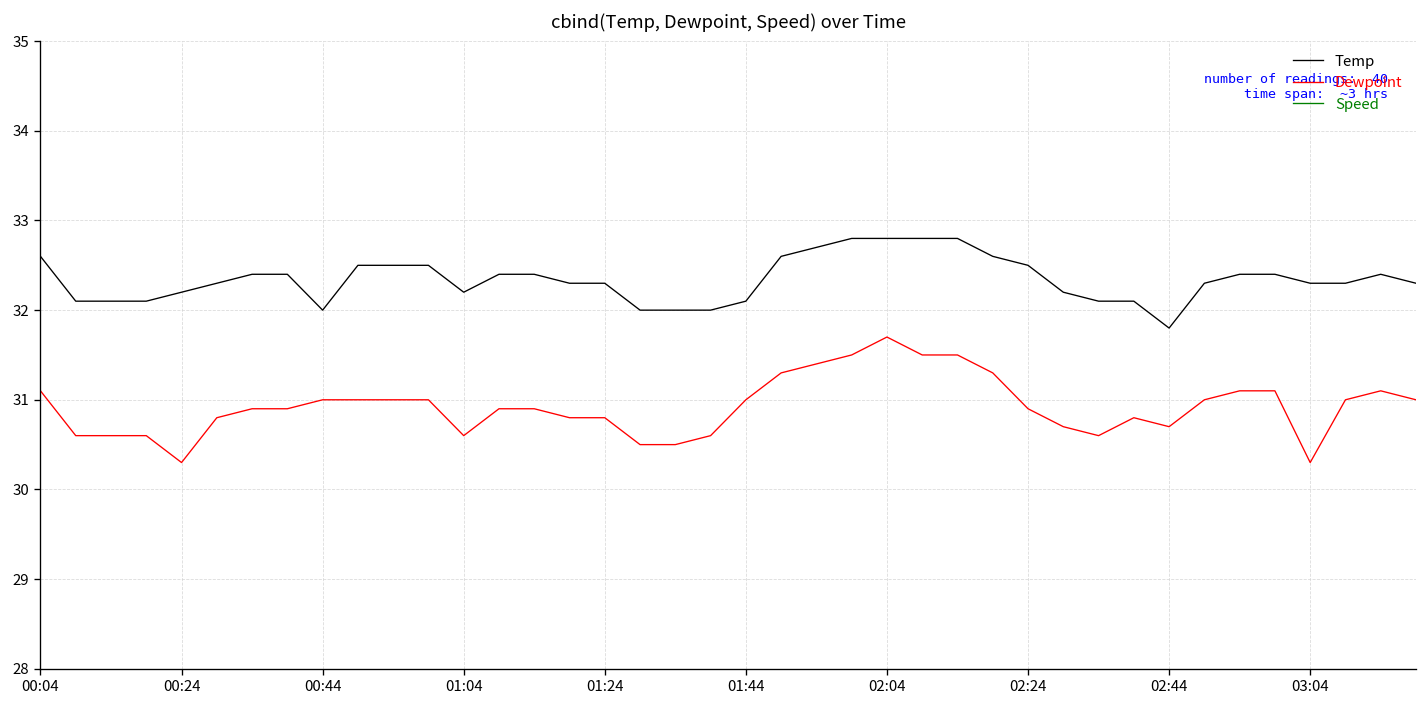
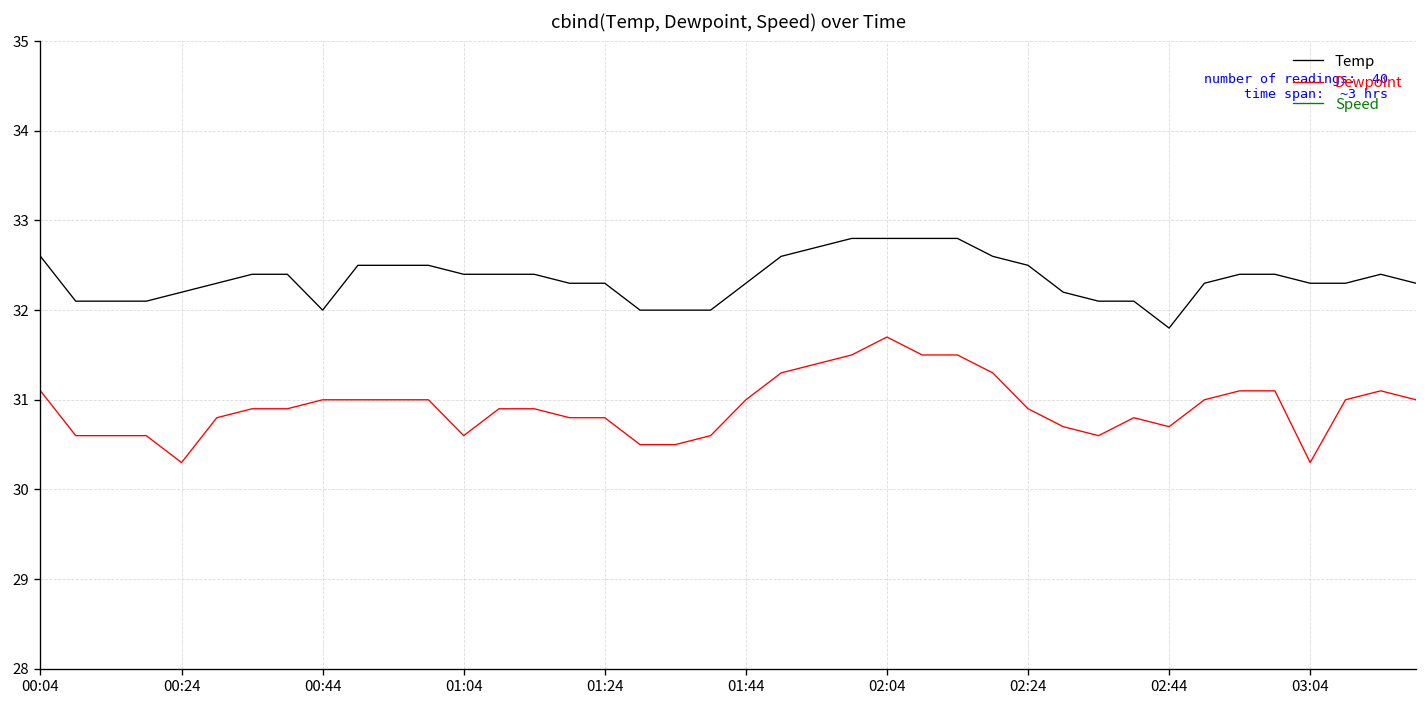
  {
    "Temp": {
      "00:04": 32.6,
      "00:24": 32.2,
      "00:44": 32.0,
-     "01:04": 32.2,
+     "01:04": 32.4,
      "01:24": 32.3,
-     "01:44": 32.1,
+     "01:44": 32.3,
      "02:04": 32.8,
      "02:24": 32.5,
      "02:44": 31.8,
      "03:04": 32.3
    },
    "Dewpoint": {
      "00:04": 31.1,
      "00:24": 30.3,
      "00:44": 31.0,
      "01:04": 30.6,
      "01:24": 30.8,
      "01:44": 31.0,
      "02:04": 31.7,
      "02:24": 30.9,
      "02:44": 30.7,
      "03:04": 30.3
    }
  }
